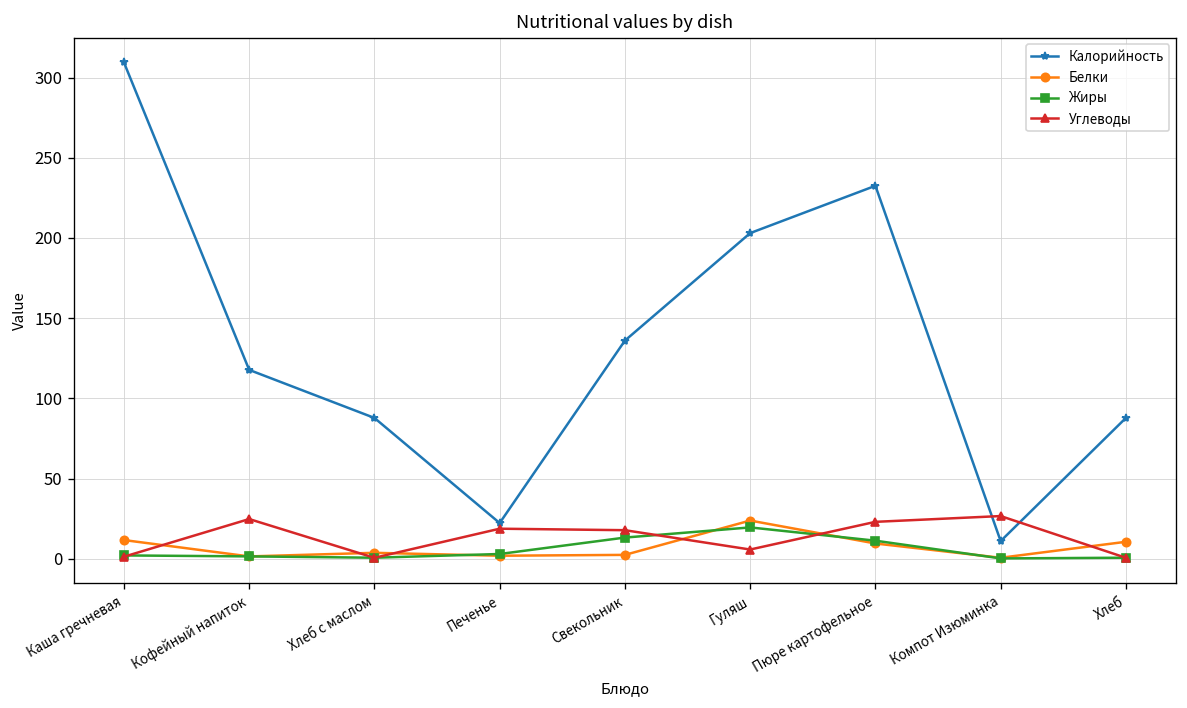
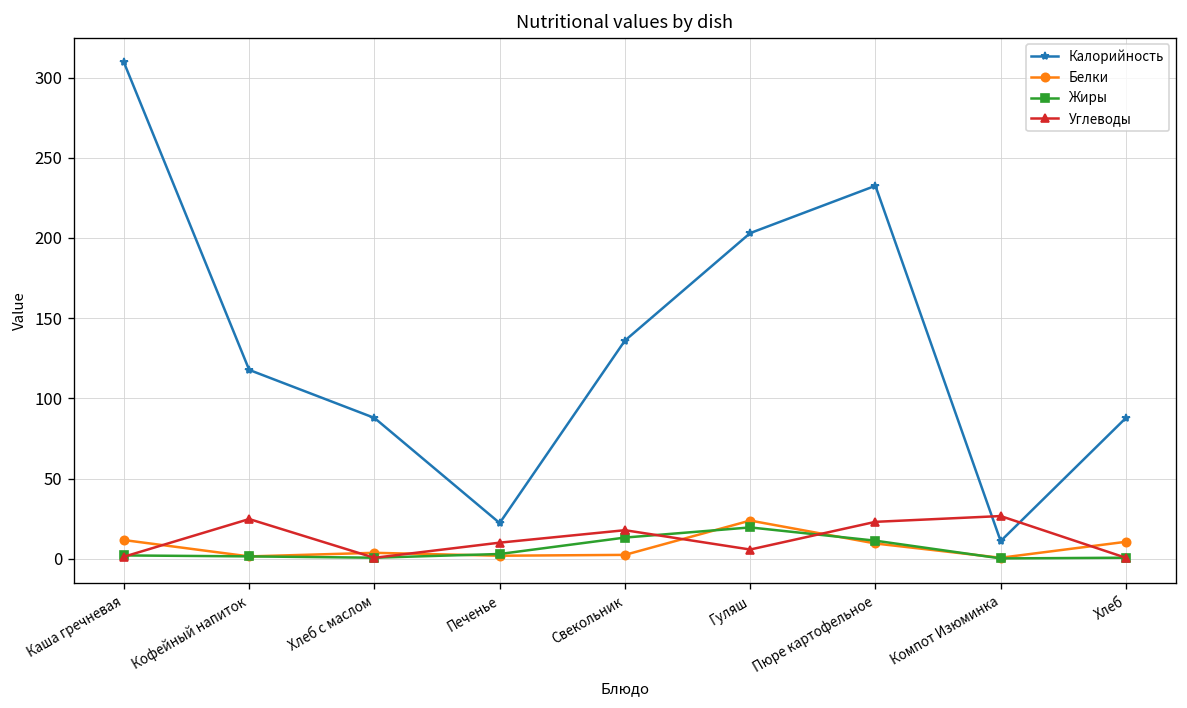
  {
    "Калорийность": {
      "Каша гречневая": 309,
      "Кофейный напиток": 118,
      "Хлеб с маслом": 88,
      "Печенье": 22,
      "Свекольник": 136,
      "Гуляш": 203,
      "Пюре картофельное": 233,
      "Компот Изюминка": 11,
      "Хлеб": 88
    },
    "Белки": {
      "Каша гречневая": 12,
      "Хлеб с маслом": 4,
      "Свекольник": 2,
      "Гуляш": 24,
      "Хлеб": 11
    },
    "Жиры": {
      "Свекольник": 13,
      "Гуляш": 20
    },
    "Углеводы": {
      "Кофейный напиток": 25,
-     "Печенье": 19,
+     "Печенье": 10,
      "Свекольник": 18,
      "Гуляш": 6,
      "Пюре картофельное": 23,
      "Компот Изюминка": 27
    }
  }
